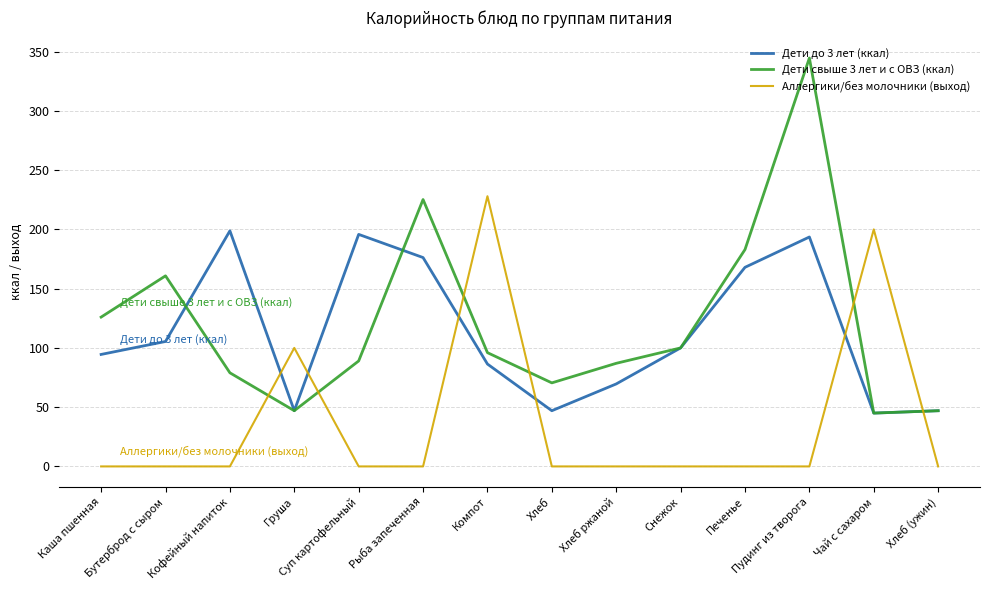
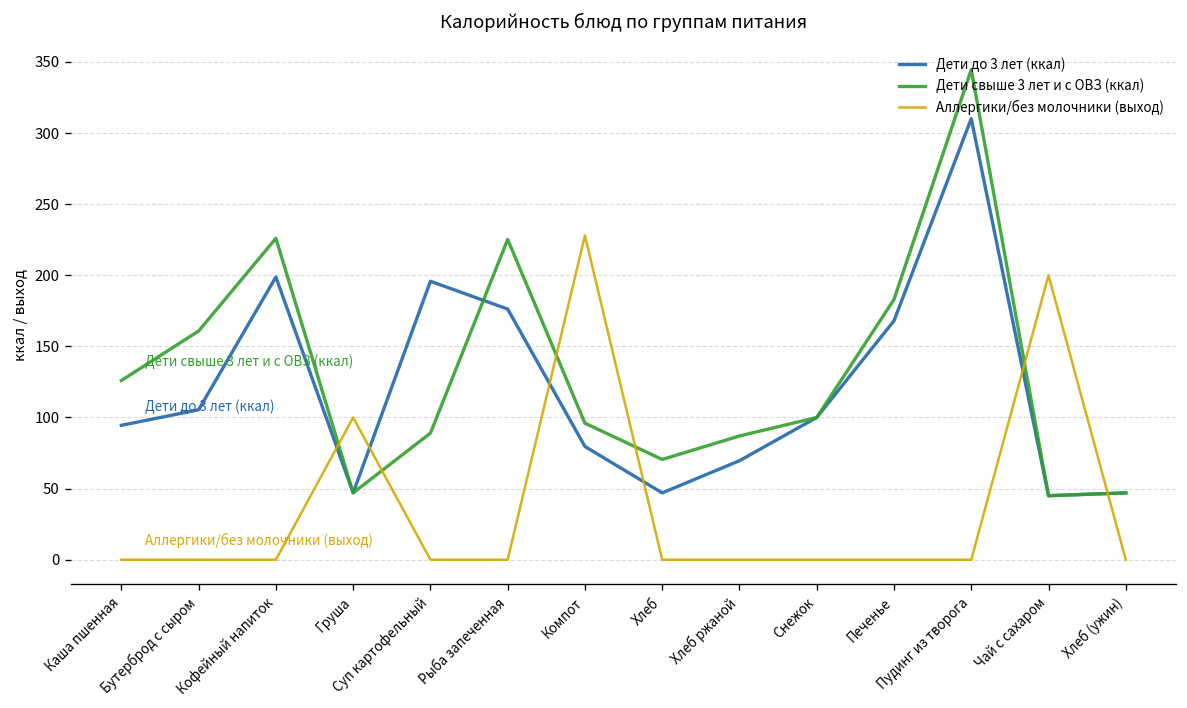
  {
    "Дети до 3 лет (ккал)": {
      "Каша пшенная": 95,
      "Кофейный напиток": 199,
      "Суп картофельный": 196,
      "Рыба запеченная": 176,
-     "Компот": 86,
+     "Компот": 80,
      "Хлеб": 47,
      "Хлеб ржаной": 70,
      "Печенье": 168,
-     "Пудинг из творога": 194
+     "Пудинг из творога": 310
    },
    "Дети свыше 3 лет и с ОВЗ (ккал)": {
      "Каша пшенная": 126,
-     "Кофейный напиток": 79,
+     "Кофейный напиток": 226,
      "Суп картофельный": 89,
      "Рыба запеченная": 225,
      "Компот": 96,
      "Хлеб": 71,
      "Хлеб ржаной": 87,
      "Печенье": 183,
      "Пудинг из творога": 345
    },
    "Аллергики/без молочники (выход)": {
      "Каша пшенная": 0,
      "Бутерброд с сыром": 0,
      "Кофейный напиток": 0,
      "Груша": 100,
      "Суп картофельный": 0,
      "Рыба запеченная": 0,
      "Компот": 228,
      "Хлеб": 0,
      "Хлеб ржаной": 0,
      "Снежок": 0,
      "Печенье": 0,
      "Пудинг из творога": 0,
      "Чай с сахаром": 200,
      "Хлеб (ужин)": 0
    }
  }
